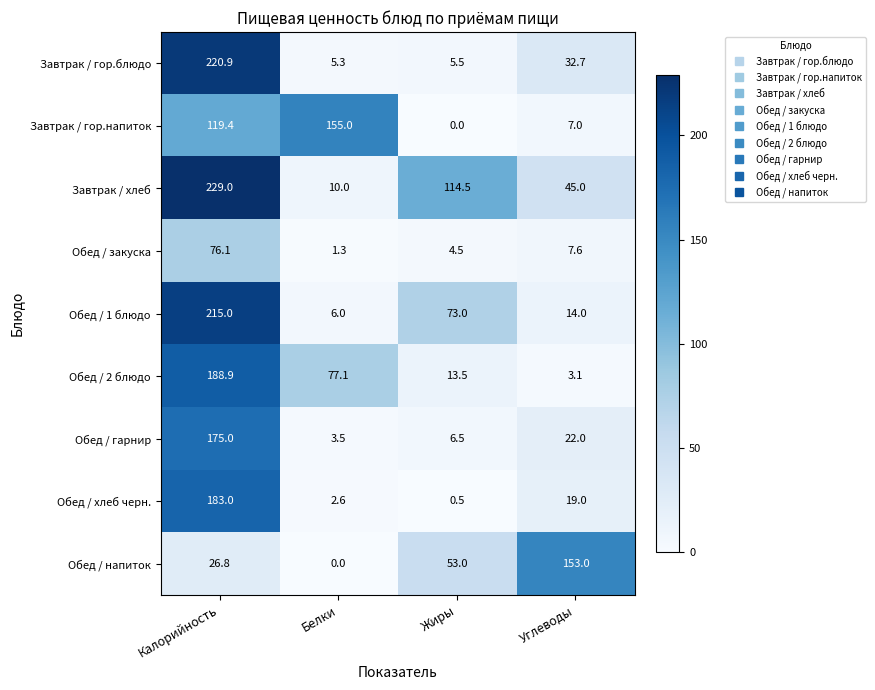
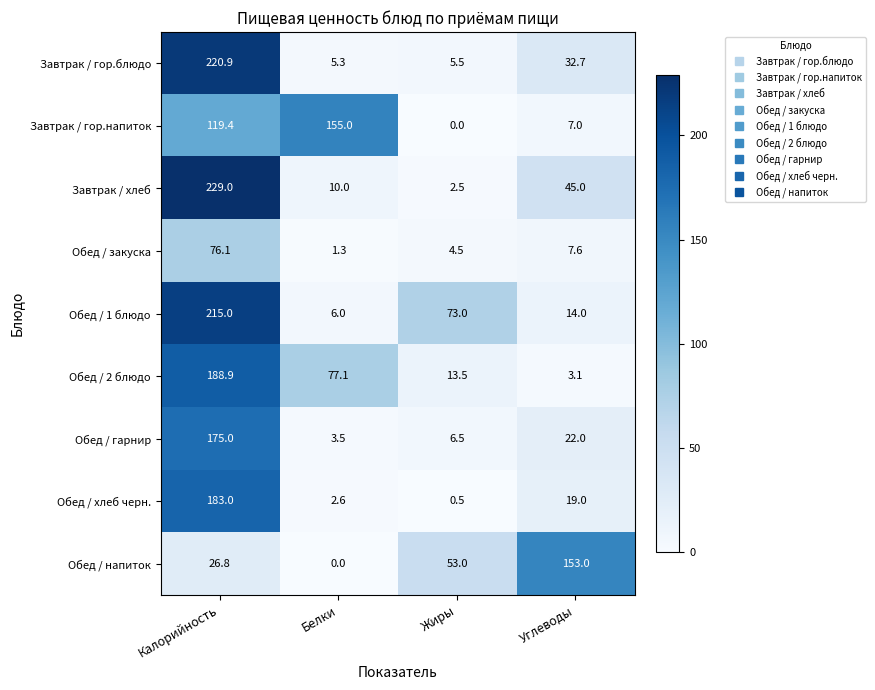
  {
    "Завтрак / гор.блюдо": {
      "Калорийность": 220.9,
      "Белки": 5.3,
      "Жиры": 5.5,
      "Углеводы": 32.7
    },
    "Завтрак / гор.напиток": {
      "Калорийность": 119.4,
      "Белки": 155.0,
      "Жиры": 0.0,
      "Углеводы": 7.0
    },
    "Завтрак / хлеб": {
      "Калорийность": 229.0,
      "Белки": 10.0,
-     "Жиры": 114.5,
+     "Жиры": 2.5,
      "Углеводы": 45.0
    },
    "Обед / закуска": {
      "Калорийность": 76.1,
      "Белки": 1.3,
      "Жиры": 4.5,
      "Углеводы": 7.6
    },
    "Обед / 1 блюдо": {
      "Калорийность": 215.0,
      "Белки": 6.0,
      "Жиры": 73.0,
      "Углеводы": 14.0
    },
    "Обед / 2 блюдо": {
      "Калорийность": 188.9,
      "Белки": 77.1,
      "Жиры": 13.5,
      "Углеводы": 3.1
    },
    "Обед / гарнир": {
      "Калорийность": 175.0,
      "Белки": 3.5,
      "Жиры": 6.5,
      "Углеводы": 22.0
    },
    "Обед / хлеб черн.": {
      "Калорийность": 183.0,
      "Белки": 2.6,
      "Жиры": 0.5,
      "Углеводы": 19.0
    },
    "Обед / напиток": {
      "Калорийность": 26.8,
      "Белки": 0.0,
      "Жиры": 53.0,
      "Углеводы": 153.0
    }
  }
